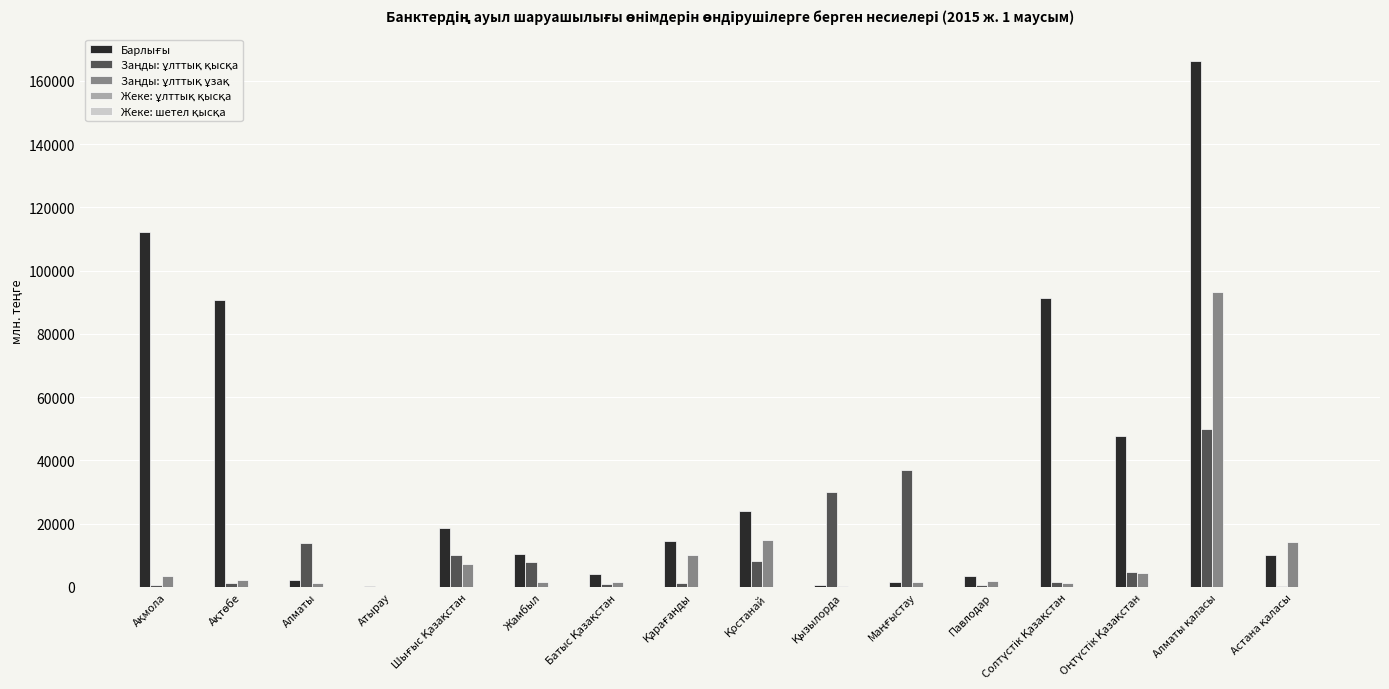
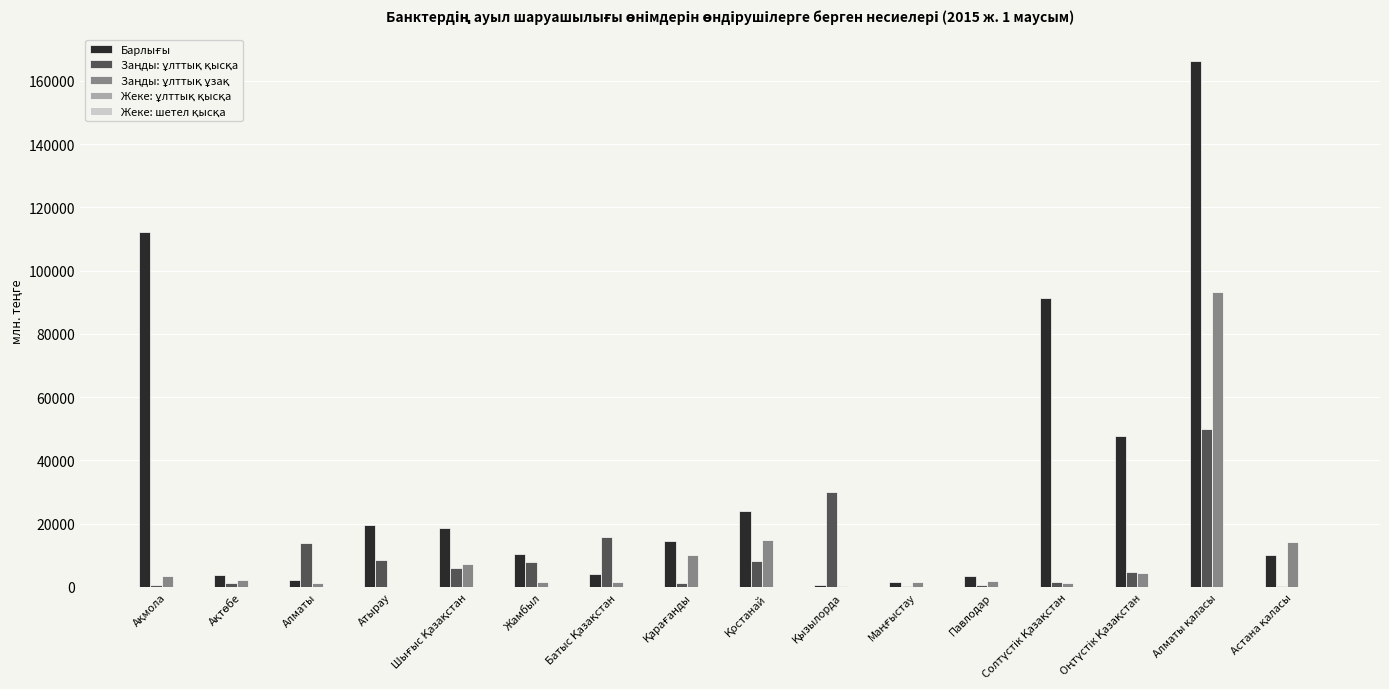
  {
    "Барлығы": {
      "Ақмола": 112000,
-     "Ақтөбе": 91000,
+     "Ақтөбе": 4000,
      "Алматы": 2000,
-     "Атырау": 0,
+     "Атырау": 20000,
      "Шығыс Қазақстан": 19000,
      "Жамбыл": 10000,
      "Батыс Қазақстан": 4000,
      "Қарағанды": 14000,
      "Қостанай": 24000,
      "Маңғыстау": 2000,
      "Павлодар": 3000,
      "Солтүстік Қазақстан": 91000,
      "Оңтүстік Қазақстан": 48000,
      "Алматы қаласы": 166000,
      "Астана қаласы": 10000
    },
    "Заңды: ұлттық қысқа": {
      "Ақтөбе": 1000,
      "Алматы": 14000,
-     "Атырау": 0,
-     "Шығыс Қазақстан": 10000,
+     "Атырау": 9000,
+     "Шығыс Қазақстан": 6000,
      "Жамбыл": 8000,
-     "Батыс Қазақстан": 1000,
+     "Батыс Қазақстан": 16000,
      "Қарағанды": 1000,
      "Қостанай": 8000,
      "Қызылорда": 30000,
-     "Маңғыстау": 37000,
+     "Маңғыстау": 0,
      "Солтүстік Қазақстан": 2000,
      "Оңтүстік Қазақстан": 5000,
      "Алматы қаласы": 50000
    }
  }
